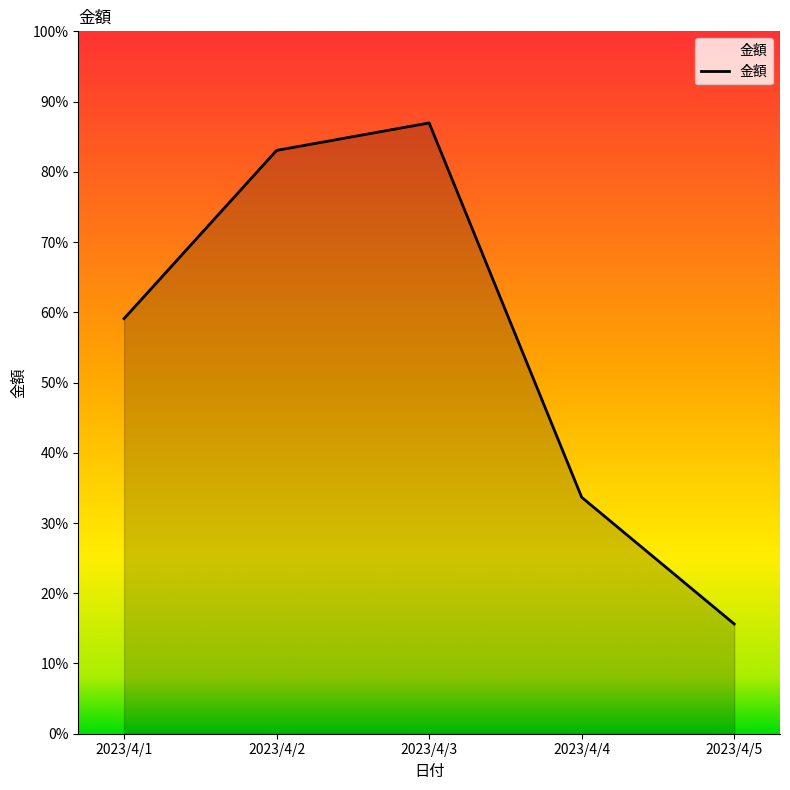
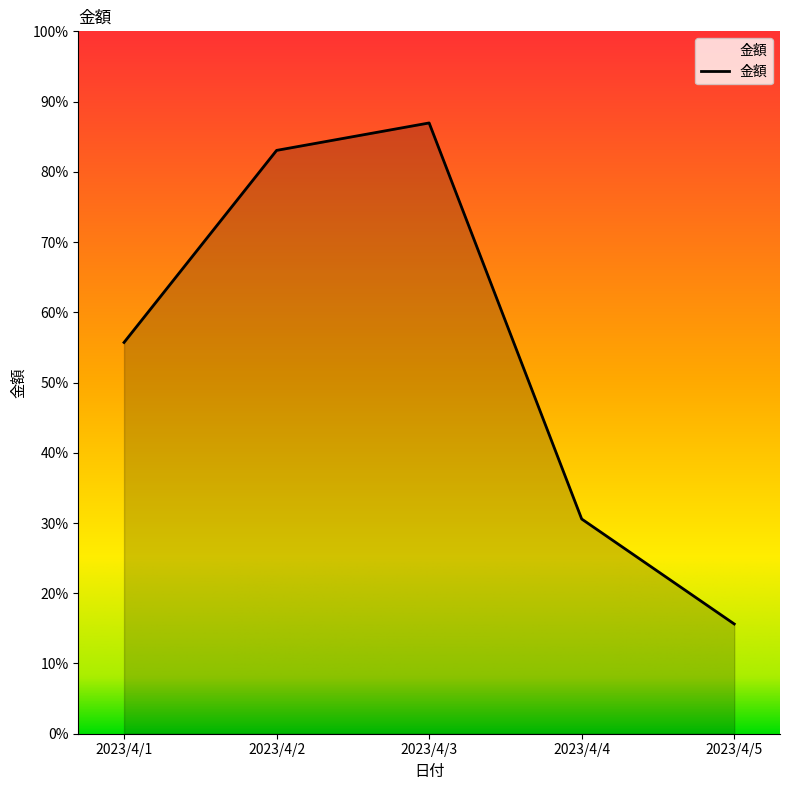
  {
-   "2023/4/1": "59%",
+   "2023/4/1": "56%",
    "2023/4/2": "83%",
    "2023/4/3": "87%",
-   "2023/4/4": "34%",
+   "2023/4/4": "31%",
    "2023/4/5": "16%"
  }
